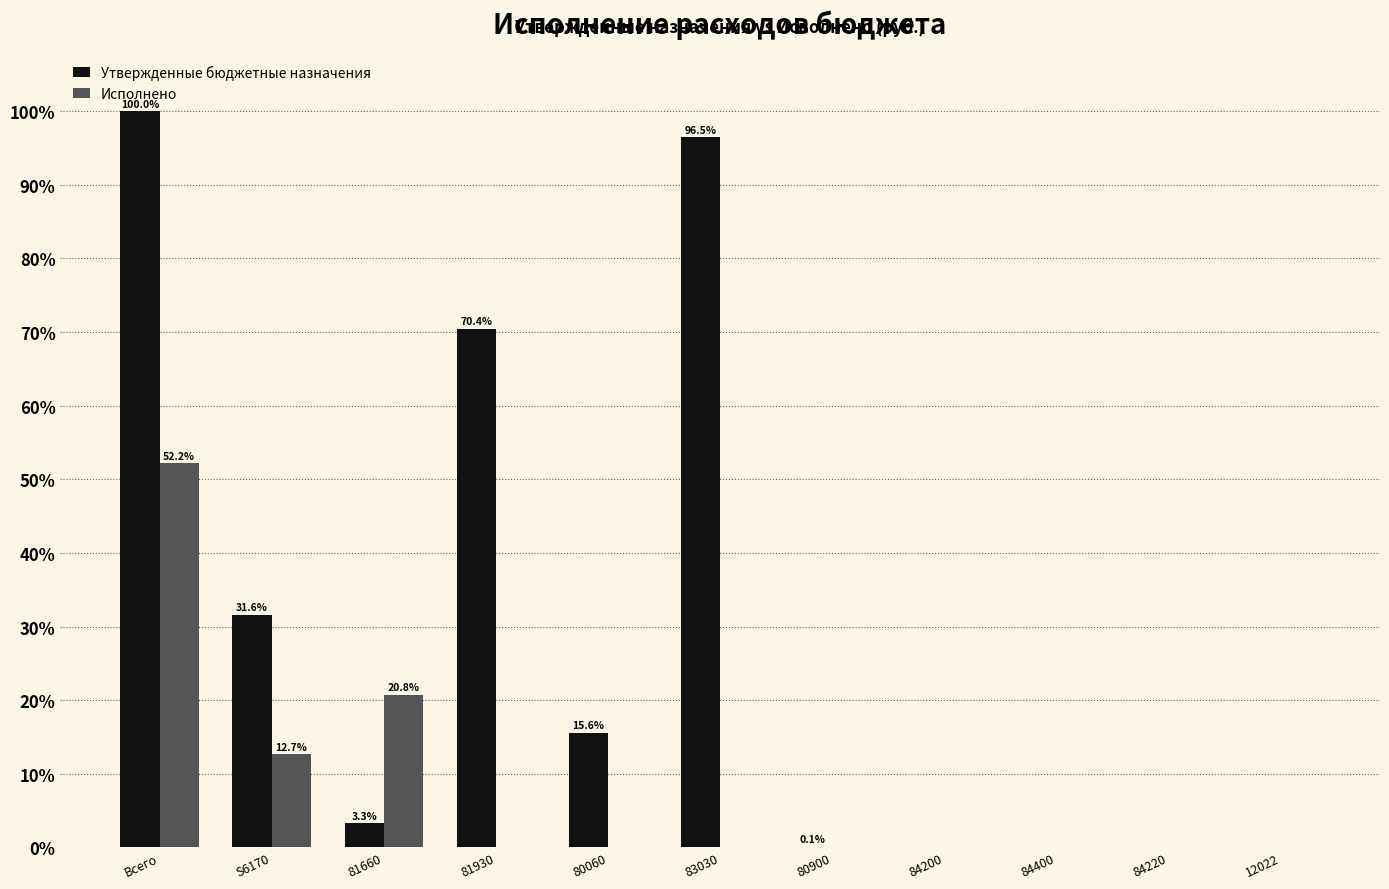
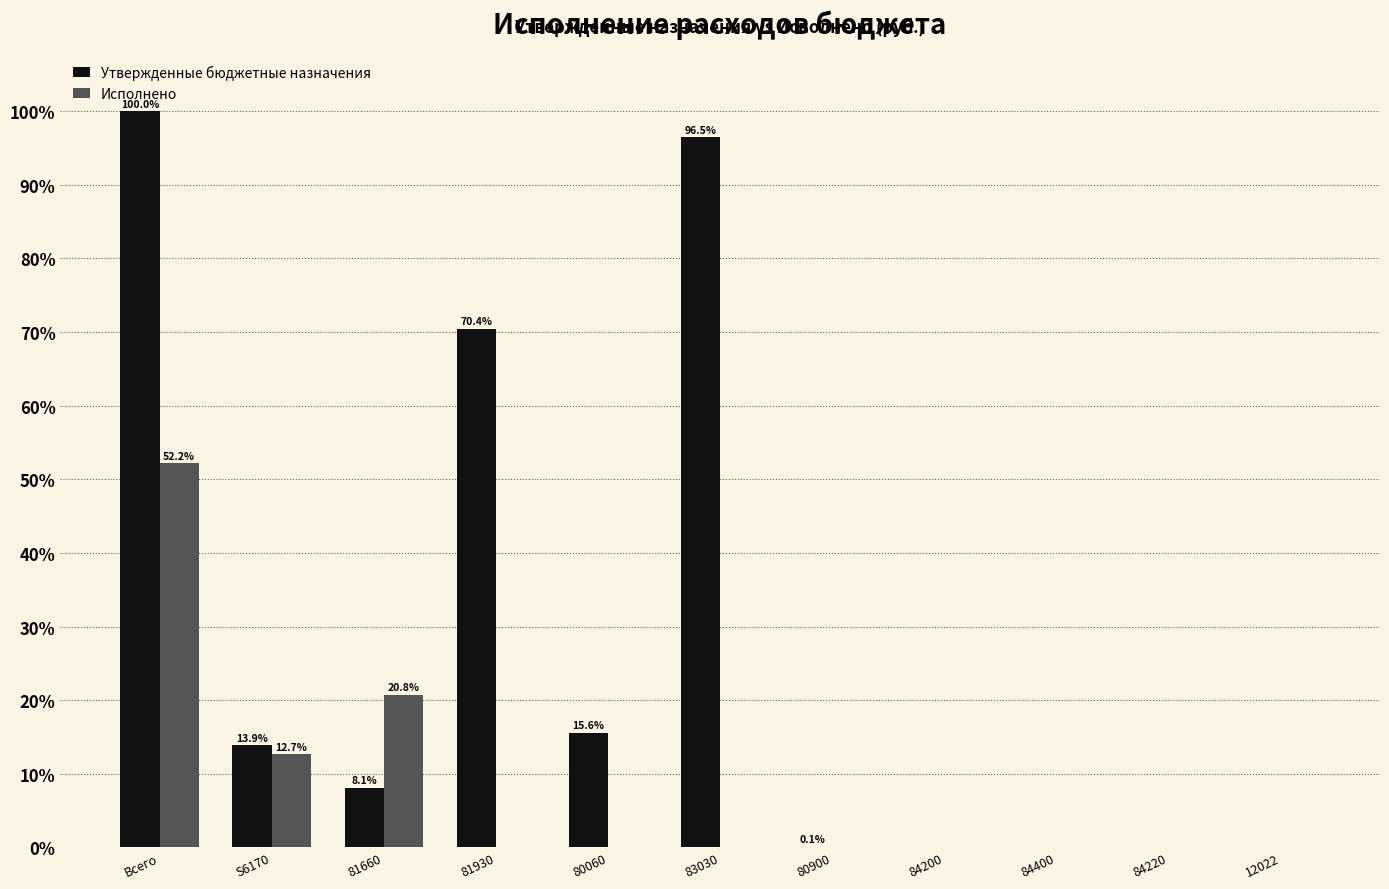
  {
    "Утвержденные бюджетные назначения": {
      "Всего": "100.0%",
-     "S6170": "31.6%",
-     "81660": "3.3%",
+     "S6170": "13.9%",
+     "81660": "8.1%",
      "81930": "70.4%",
      "80060": "15.6%",
      "83030": "96.5%",
      "80900": "0.1%"
    },
    "Исполнено": {
      "Всего": "52.2%",
      "S6170": "12.7%",
      "81660": "20.8%"
    }
  }
